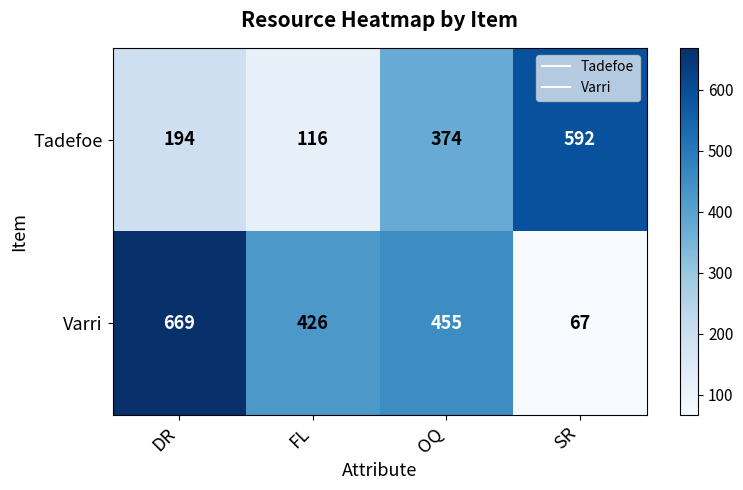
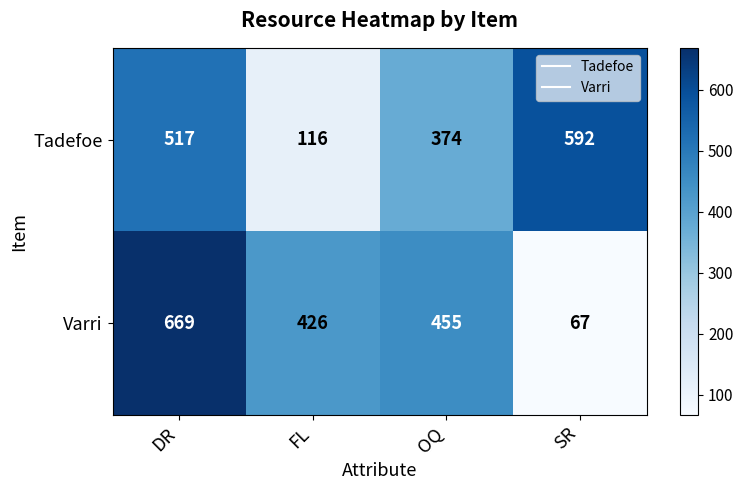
  {
    "Tadefoe": {
-     "DR": 194,
+     "DR": 517,
      "FL": 116,
      "OQ": 374,
      "SR": 592
    },
    "Varri": {
      "DR": 669,
      "FL": 426,
      "OQ": 455,
      "SR": 67
    }
  }
